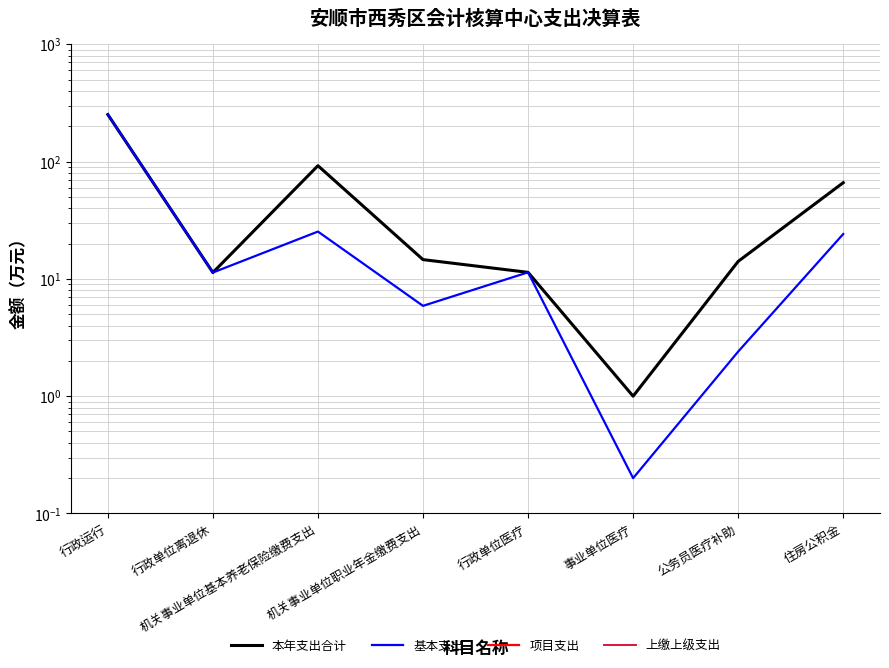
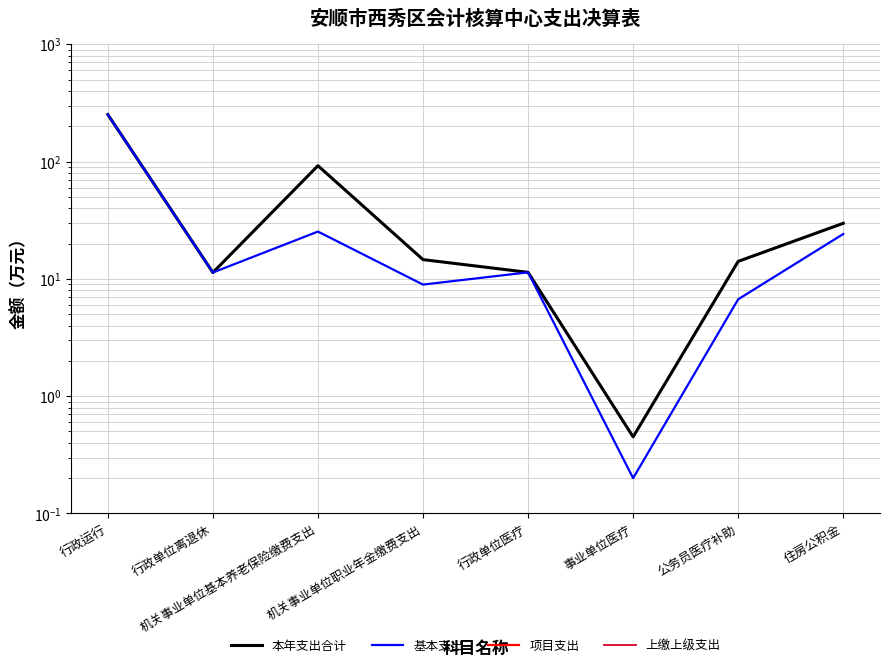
  {
    "本年支出合计": {
      "机关事业单位基本养老保险缴费支出": 90,
      "机关事业单位职业年金缴费支出": 15,
-     "事业单位医疗": 1.0,
+     "事业单位医疗": 0.45,
      "公务员医疗补助": 14,
-     "住房公积金": 70
+     "住房公积金": 30
    },
    "基本支出": {
      "机关事业单位基本养老保险缴费支出": 25,
-     "机关事业单位职业年金缴费支出": 6,
+     "机关事业单位职业年金缴费支出": 9,
      "事业单位医疗": 0.2,
-     "公务员医疗补助": 2.4,
+     "公务员医疗补助": 7,
      "住房公积金": 24
    }
  }
